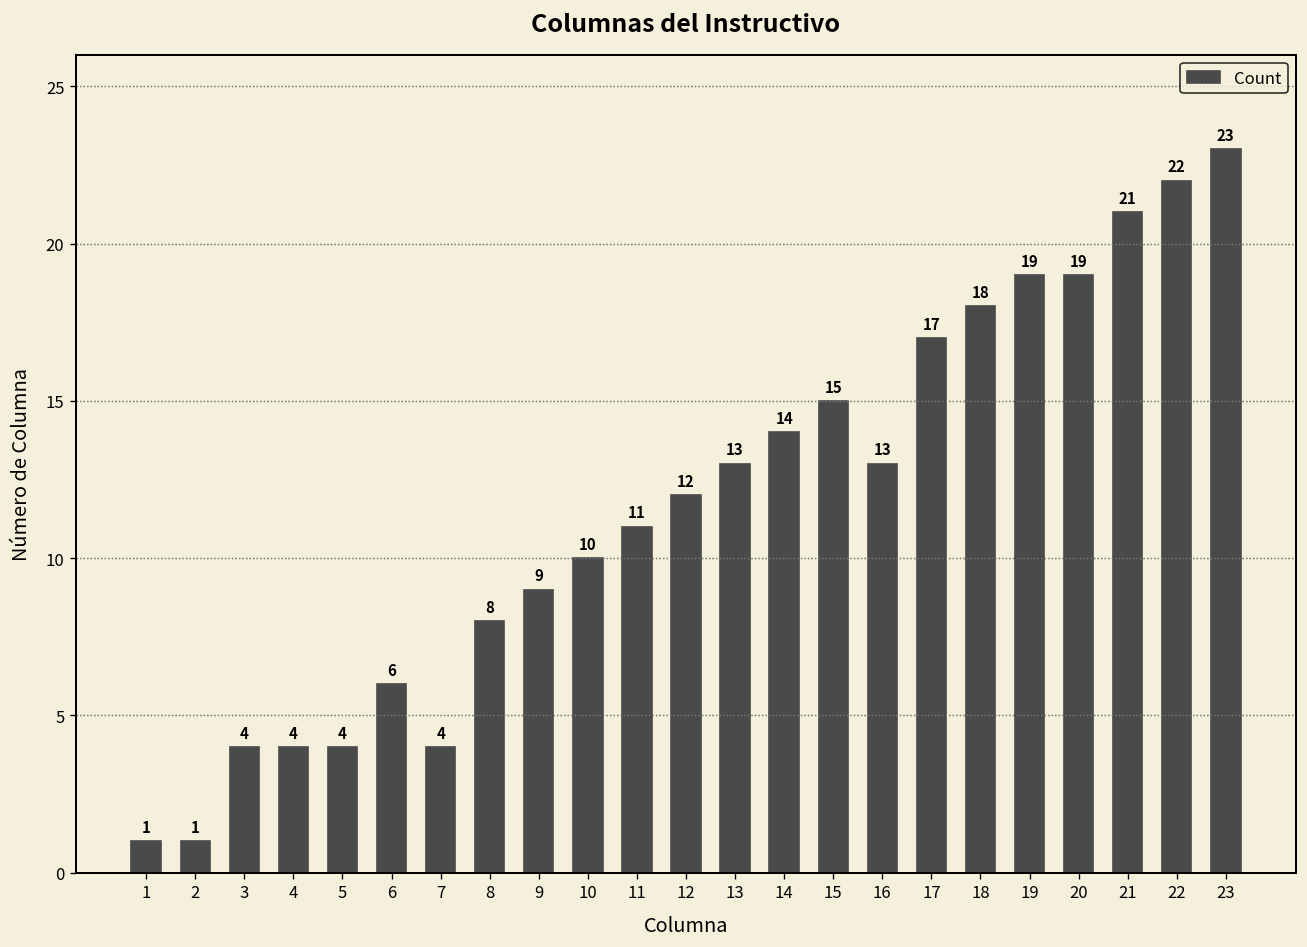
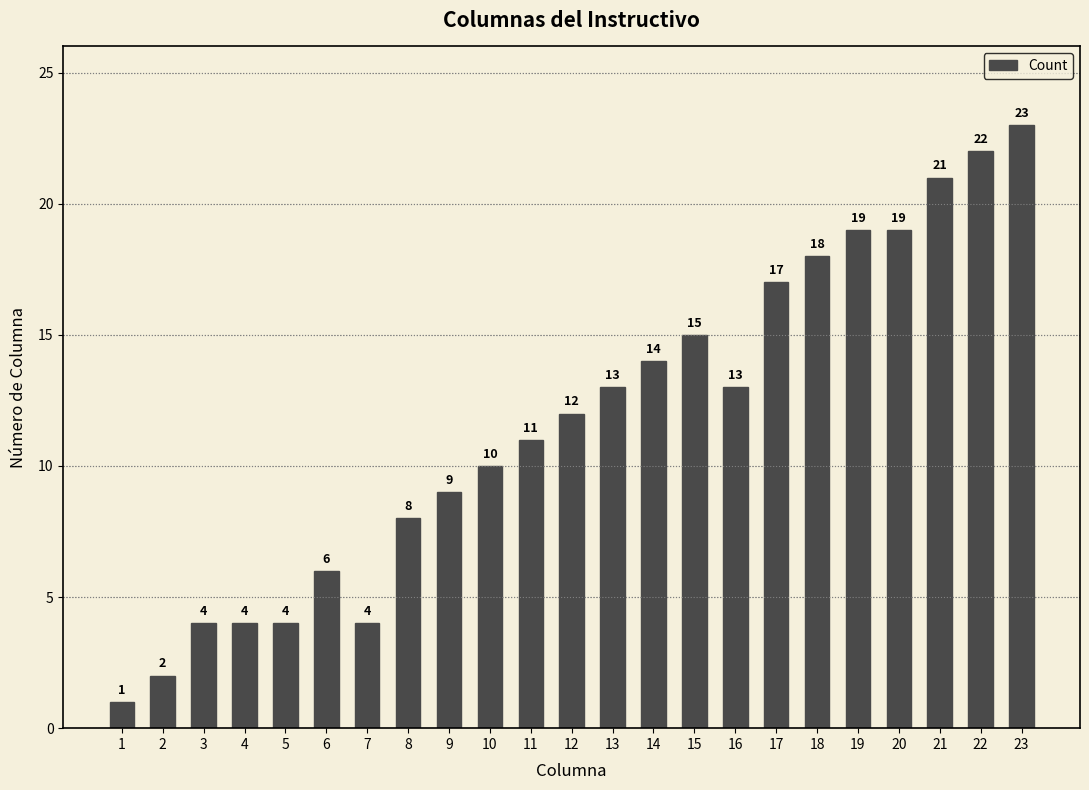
  {
    "1": 1,
-   "2": 1,
+   "2": 2,
    "3": 4,
    "4": 4,
    "5": 4,
    "6": 6,
    "7": 4,
    "8": 8,
    "9": 9,
    "10": 10,
    "11": 11,
    "12": 12,
    "13": 13,
    "14": 14,
    "15": 15,
    "16": 13,
    "17": 17,
    "18": 18,
    "19": 19,
    "20": 19,
    "21": 21,
    "22": 22,
    "23": 23
  }
